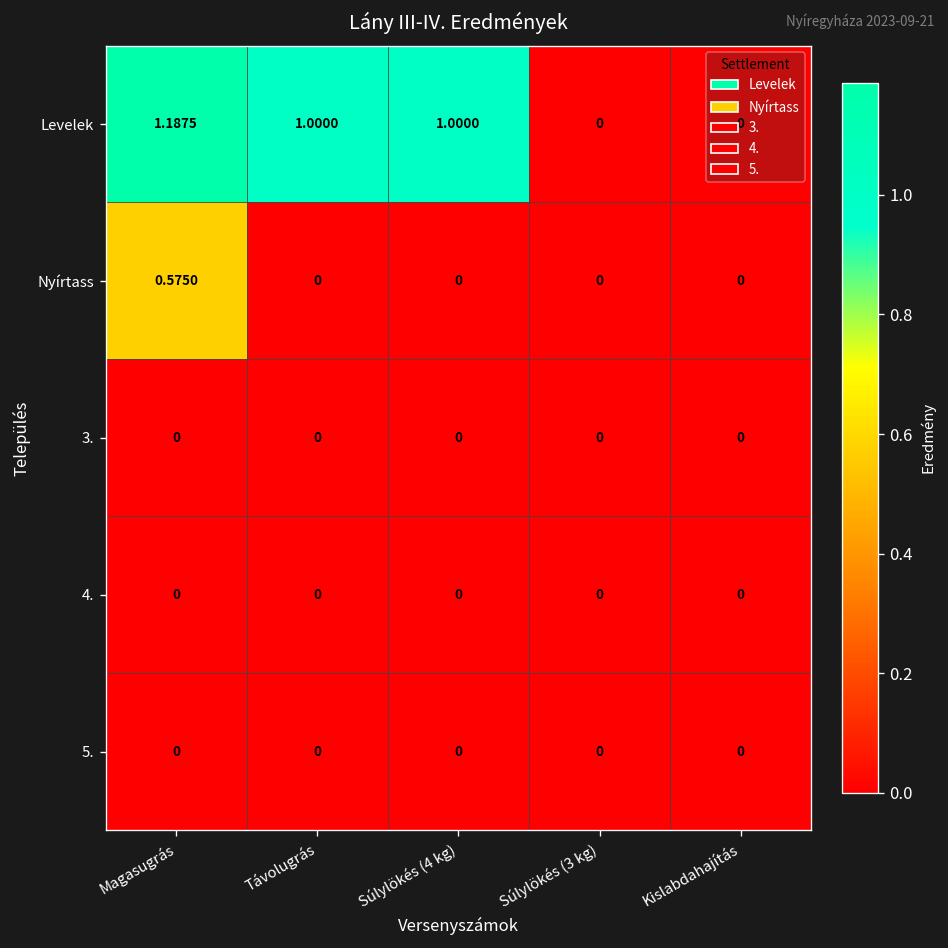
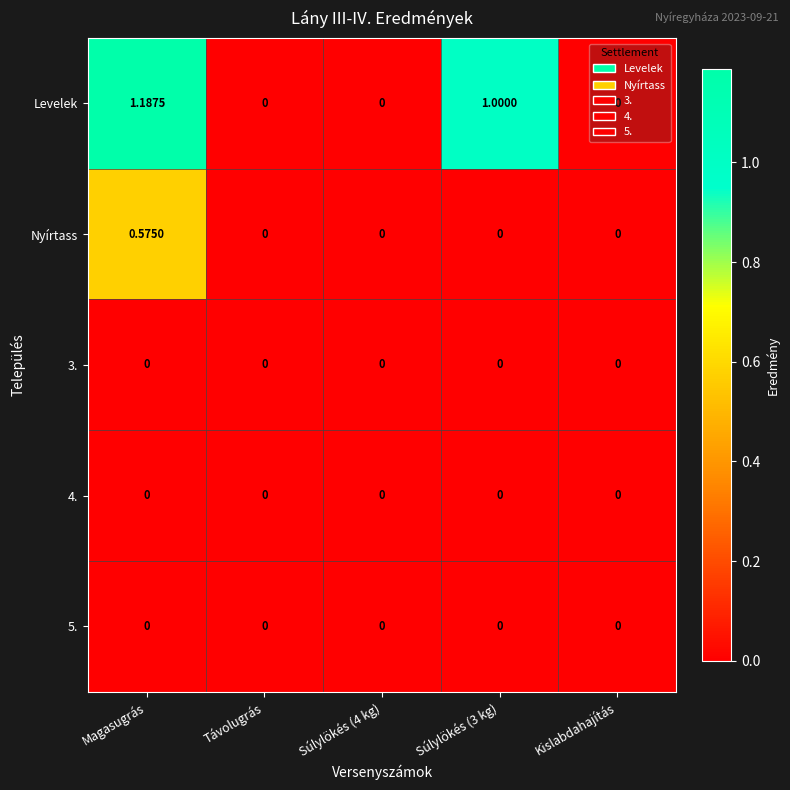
  {
    "Levelek": {
      "Magasugrás": 1.1875,
-     "Távolugrás": 1.0000,
-     "Súlylökés (4 kg)": 1.0000,
-     "Súlylökés (3 kg)": 0
+     "Távolugrás": 0,
+     "Súlylökés (4 kg)": 0,
+     "Súlylökés (3 kg)": 1.0000
    },
    "Nyírtass": {
      "Magasugrás": 0.5750,
      "Távolugrás": 0,
      "Súlylökés (4 kg)": 0,
      "Súlylökés (3 kg)": 0,
      "Kislabdahajítás": 0
    },
    "3.": {
      "Magasugrás": 0,
      "Távolugrás": 0,
      "Súlylökés (4 kg)": 0,
      "Súlylökés (3 kg)": 0,
      "Kislabdahajítás": 0
    },
    "4.": {
      "Magasugrás": 0,
      "Távolugrás": 0,
      "Súlylökés (4 kg)": 0,
      "Súlylökés (3 kg)": 0,
      "Kislabdahajítás": 0
    },
    "5.": {
      "Magasugrás": 0,
      "Távolugrás": 0,
      "Súlylökés (4 kg)": 0,
      "Súlylökés (3 kg)": 0,
      "Kislabdahajítás": 0
    }
  }
